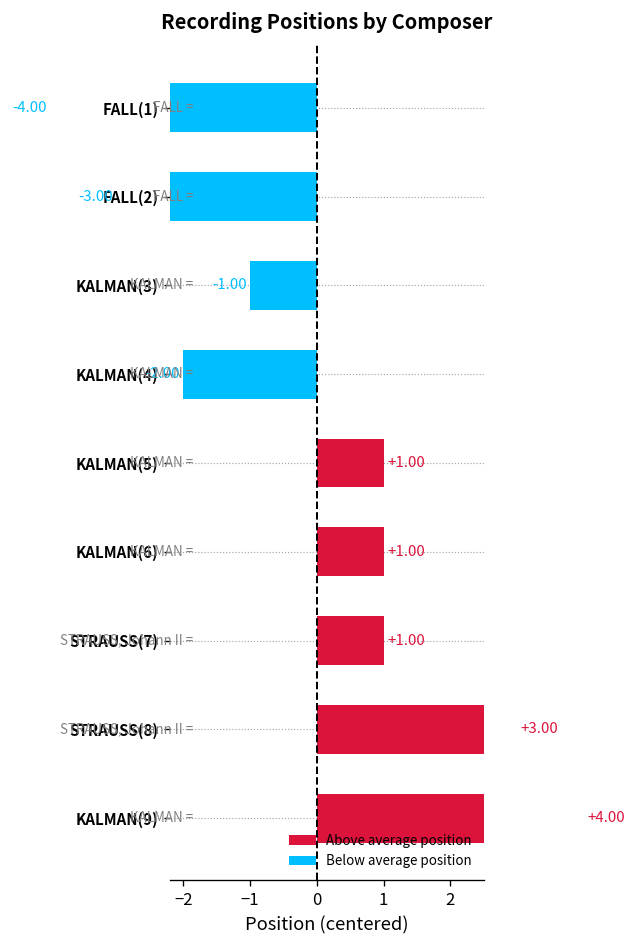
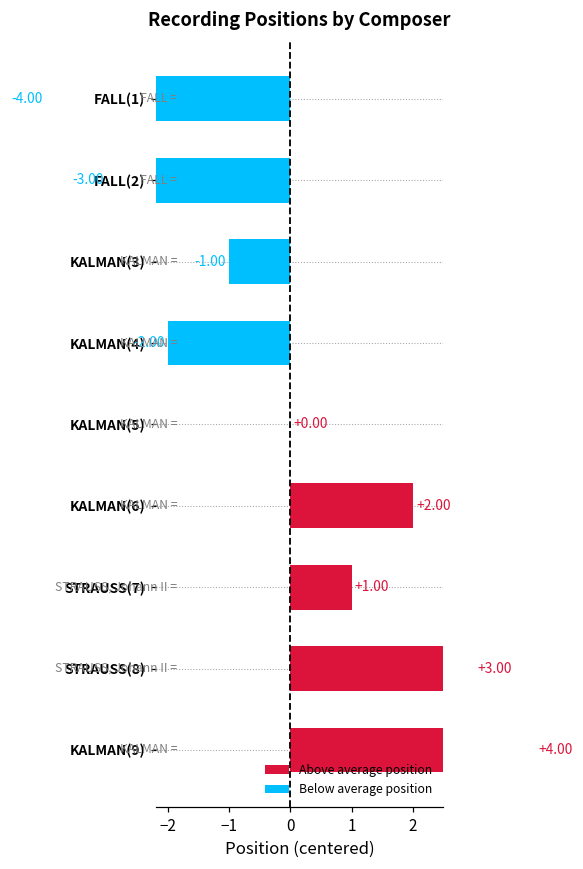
  {
    "KALMAN(3)": "-1.00",
-   "KALMAN(5)": "+1.00",
-   "KALMAN(6)": "+1.00",
+   "KALMAN(5)": "+0.00",
+   "KALMAN(6)": "+2.00",
    "STRAUSS(7)": "+1.00"
  }
